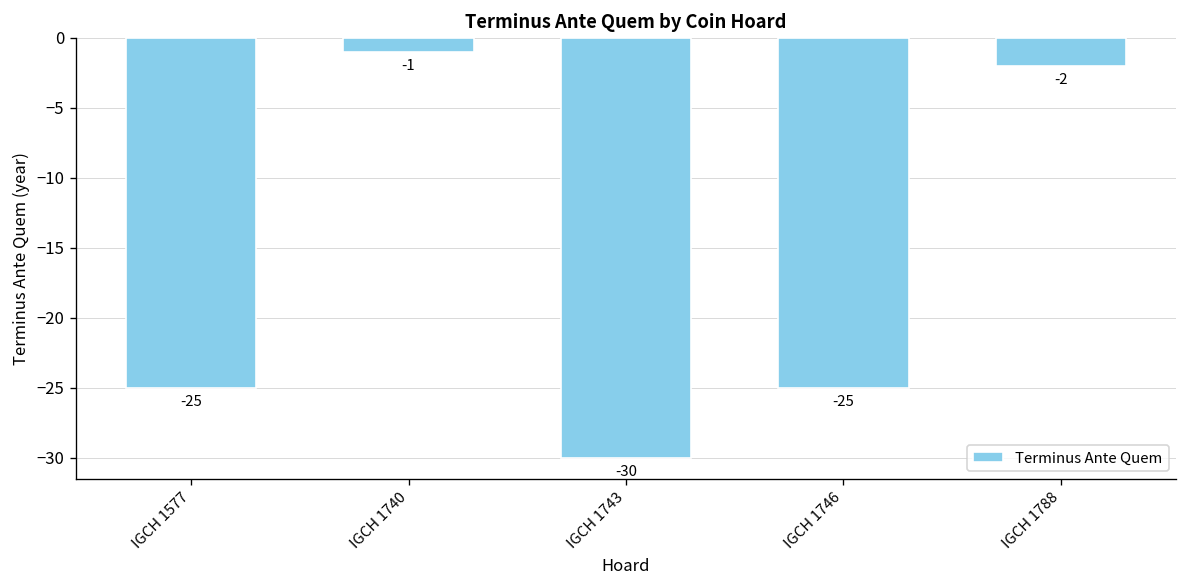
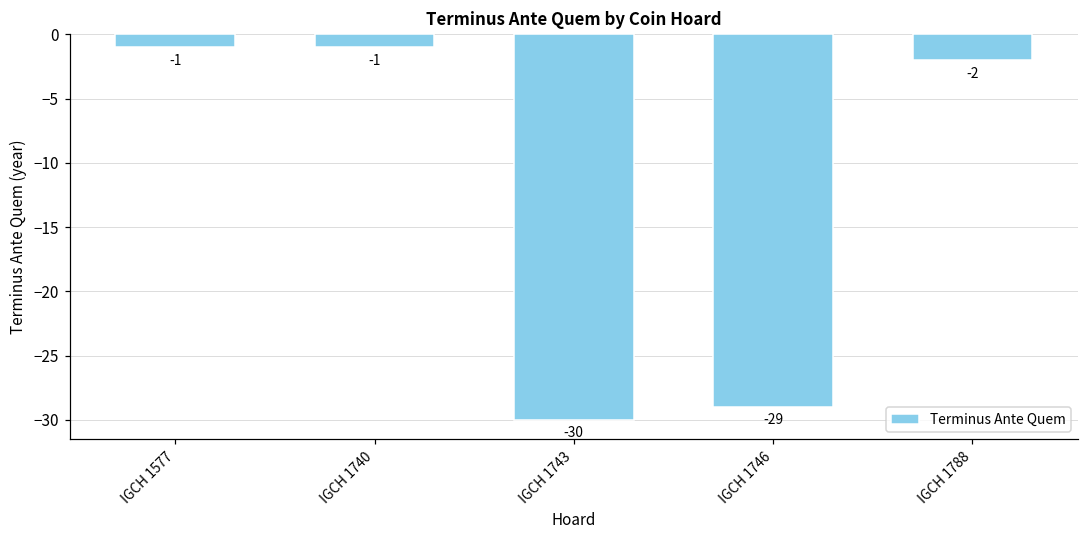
  {
-   "IGCH 1577": -25,
+   "IGCH 1577": -1,
    "IGCH 1740": -1,
    "IGCH 1743": -30,
-   "IGCH 1746": -25,
+   "IGCH 1746": -29,
    "IGCH 1788": -2
  }
